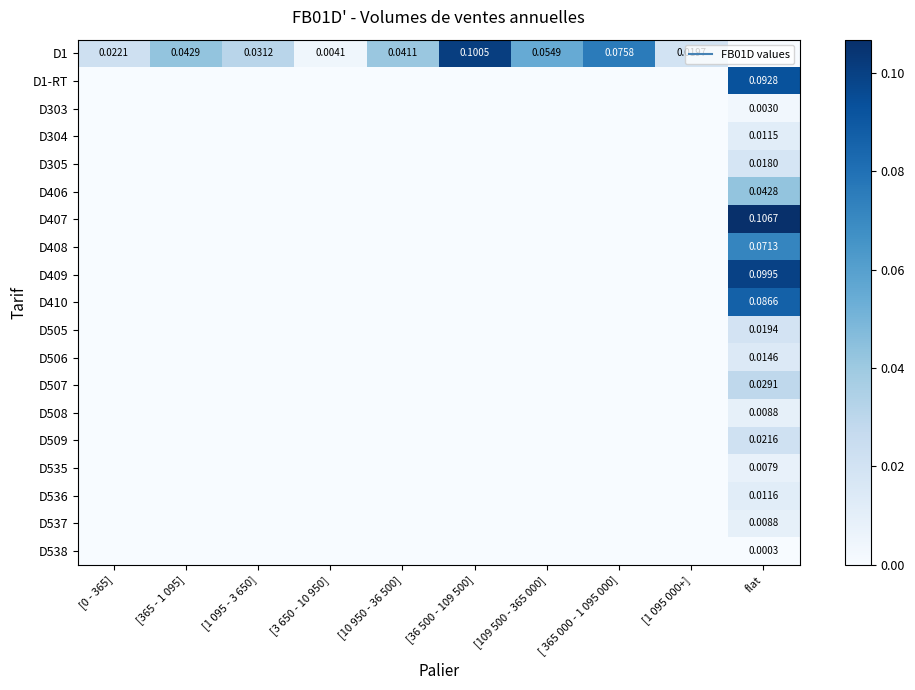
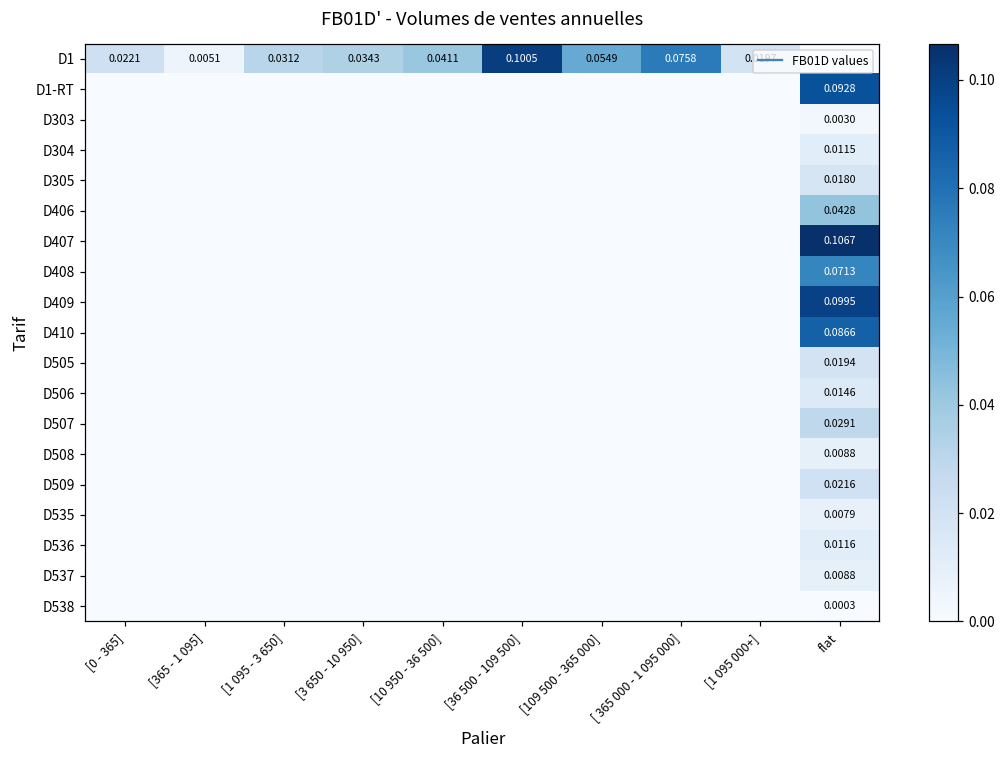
  {
    "D1": {
      "[0 - 365]": 0.0221,
-     "[365 - 1 095]": 0.0429,
+     "[365 - 1 095]": 0.0051,
      "[1 095 - 3 650]": 0.0312,
-     "[3 650 - 10 950]": 0.0041,
+     "[3 650 - 10 950]": 0.0343,
      "[10 950 - 36 500]": 0.0411,
      "[36 500 - 109 500]": 0.1005,
      "[109 500 - 365 000]": 0.0549,
      "[ 365 000 - 1 095 000]": 0.0758
    },
    "D1-RT": {
      "flat": 0.0928
    },
    "D303": {
      "flat": 0.0030
    },
    "D304": {
      "flat": 0.0115
    },
    "D305": {
      "flat": 0.0180
    },
    "D406": {
      "flat": 0.0428
    },
    "D407": {
      "flat": 0.1067
    },
    "D408": {
      "flat": 0.0713
    },
    "D409": {
      "flat": 0.0995
    },
    "D410": {
      "flat": 0.0866
    },
    "D505": {
      "flat": 0.0194
    },
    "D506": {
      "flat": 0.0146
    },
    "D507": {
      "flat": 0.0291
    },
    "D508": {
      "flat": 0.0088
    },
    "D509": {
      "flat": 0.0216
    },
    "D535": {
      "flat": 0.0079
    },
    "D536": {
      "flat": 0.0116
    },
    "D537": {
      "flat": 0.0088
    },
    "D538": {
      "flat": 0.0003
    }
  }
